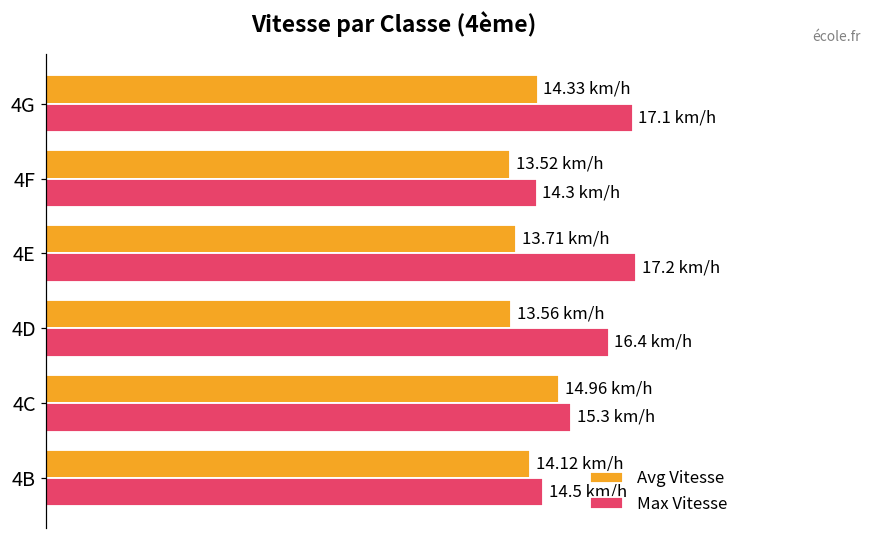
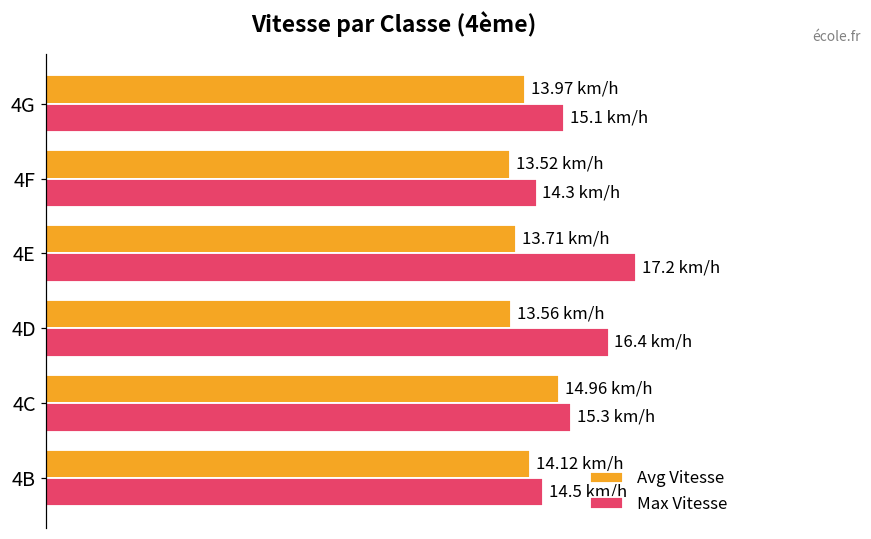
  {
    "Avg Vitesse": {
-     "4G": 14.33
+     "4G": 13.97
    },
    "Max Vitesse": {
-     "4G": 17.1
+     "4G": 15.1
    }
  }
